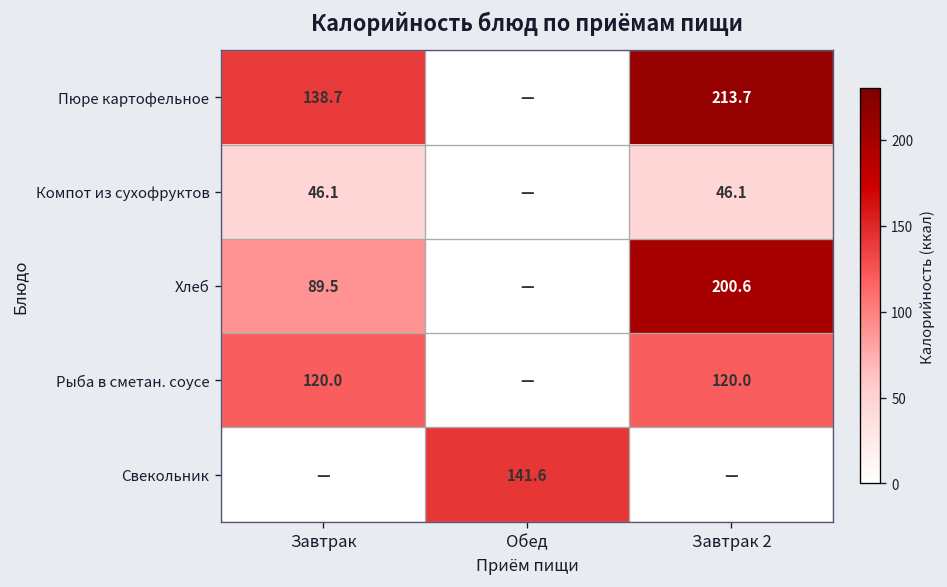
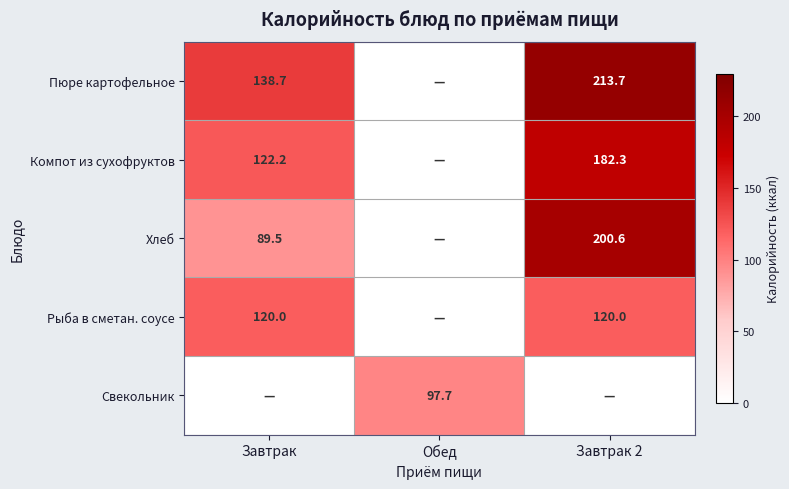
  {
    "Пюре картофельное": {
      "Завтрак": 138.7,
      "Завтрак 2": 213.7
    },
    "Компот из сухофруктов": {
-     "Завтрак": 46.1,
-     "Завтрак 2": 46.1
+     "Завтрак": 122.2,
+     "Завтрак 2": 182.3
    },
    "Хлеб": {
      "Завтрак": 89.5,
      "Завтрак 2": 200.6
    },
    "Рыба в сметан. соусе": {
      "Завтрак": 120.0,
      "Завтрак 2": 120.0
    },
    "Свекольник": {
-     "Обед": 141.6
+     "Обед": 97.7
    }
  }
